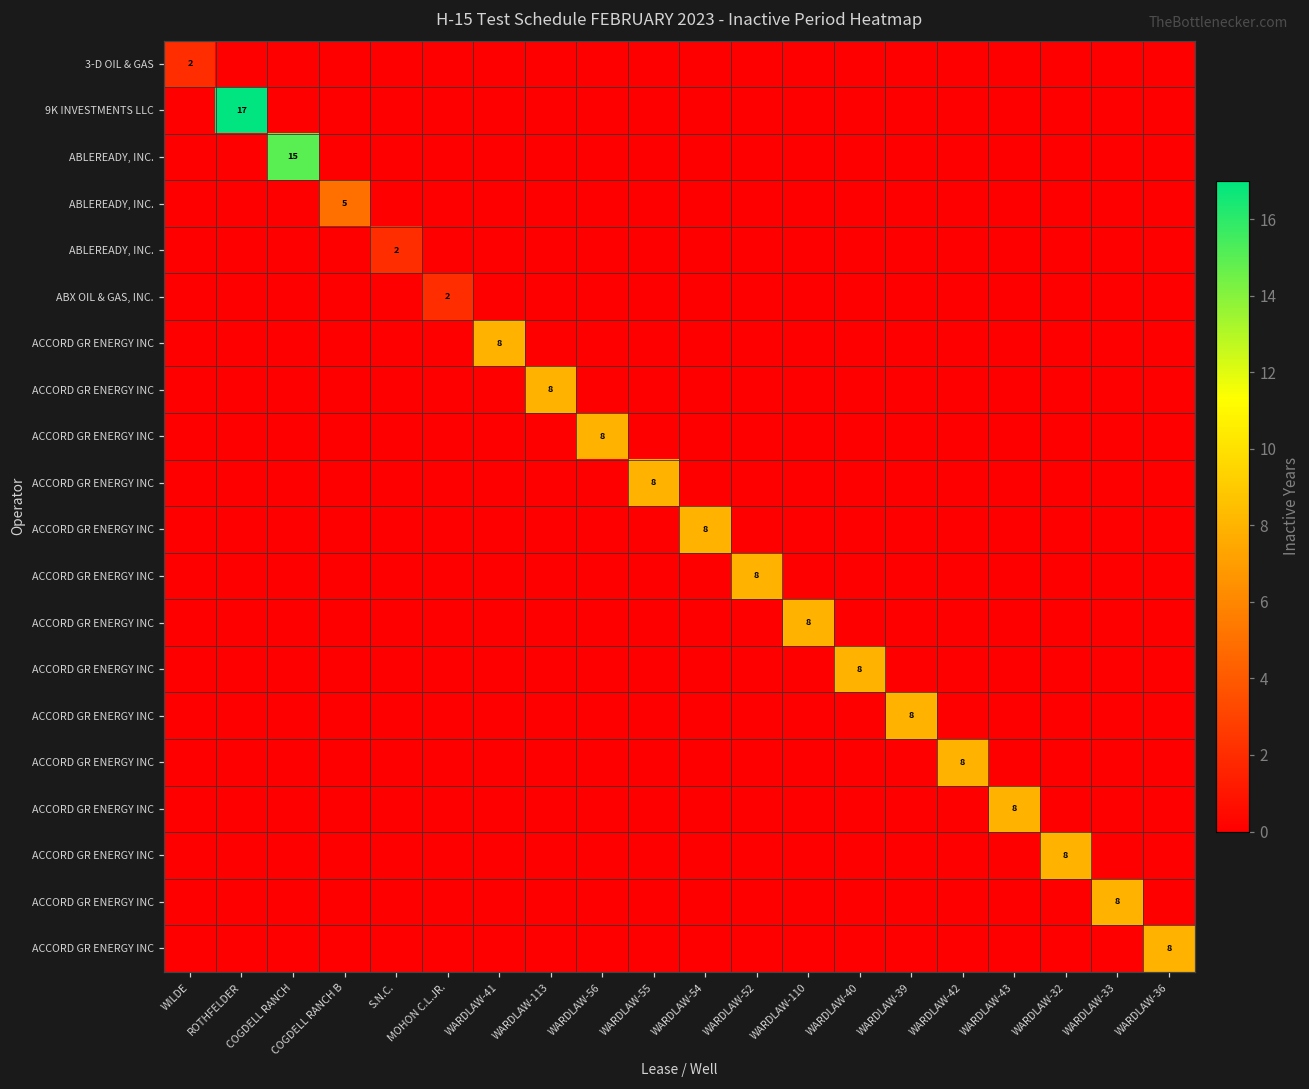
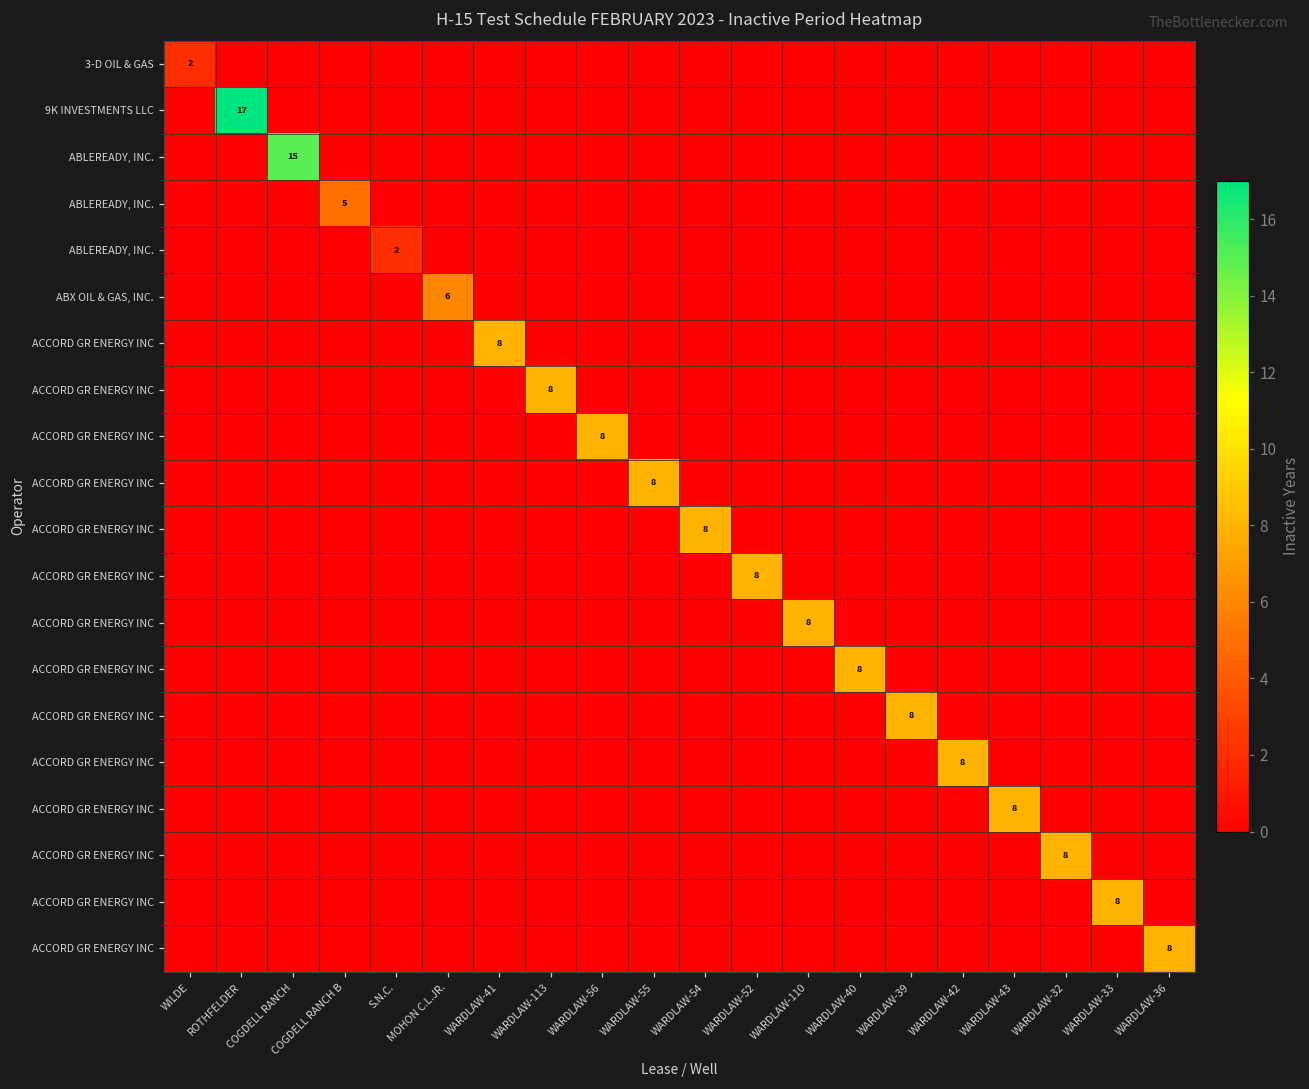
  {
    "3-D OIL & GAS": {
      "WILDE": 2
    },
    "9K INVESTMENTS LLC": {
      "ROTHFELDER": 17
    },
    "ABX OIL & GAS, INC.": {
-     "MOHON C.L.JR.": 2
+     "MOHON C.L.JR.": 6
    }
  }
